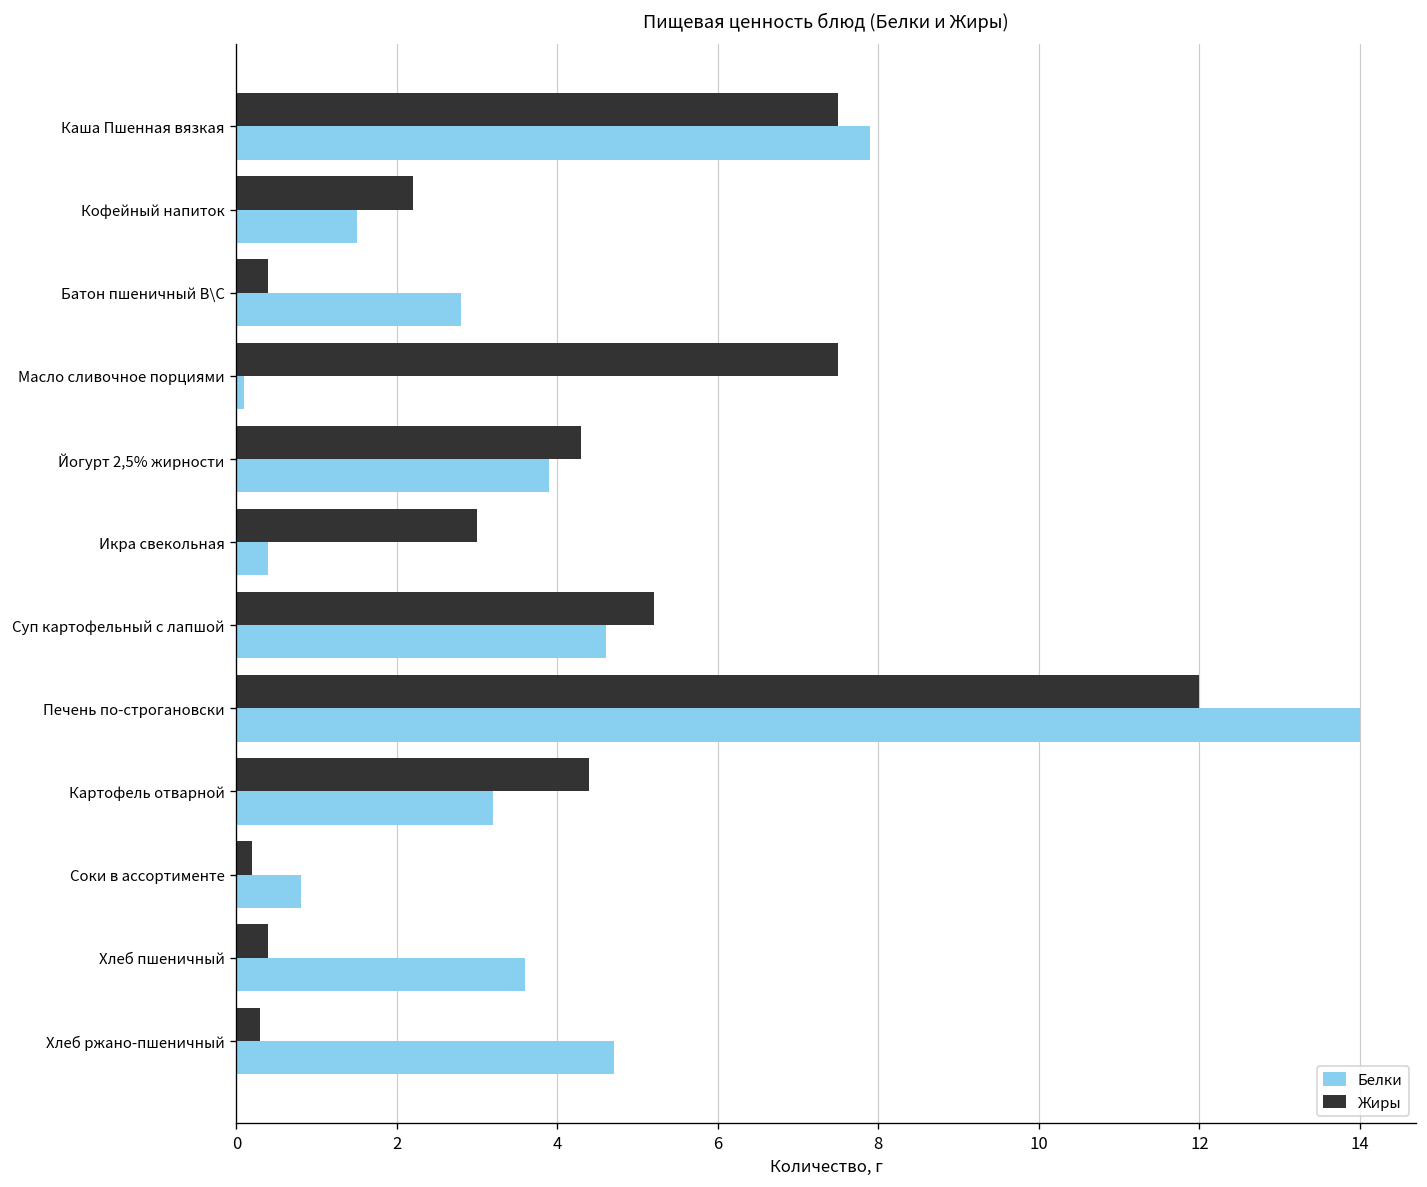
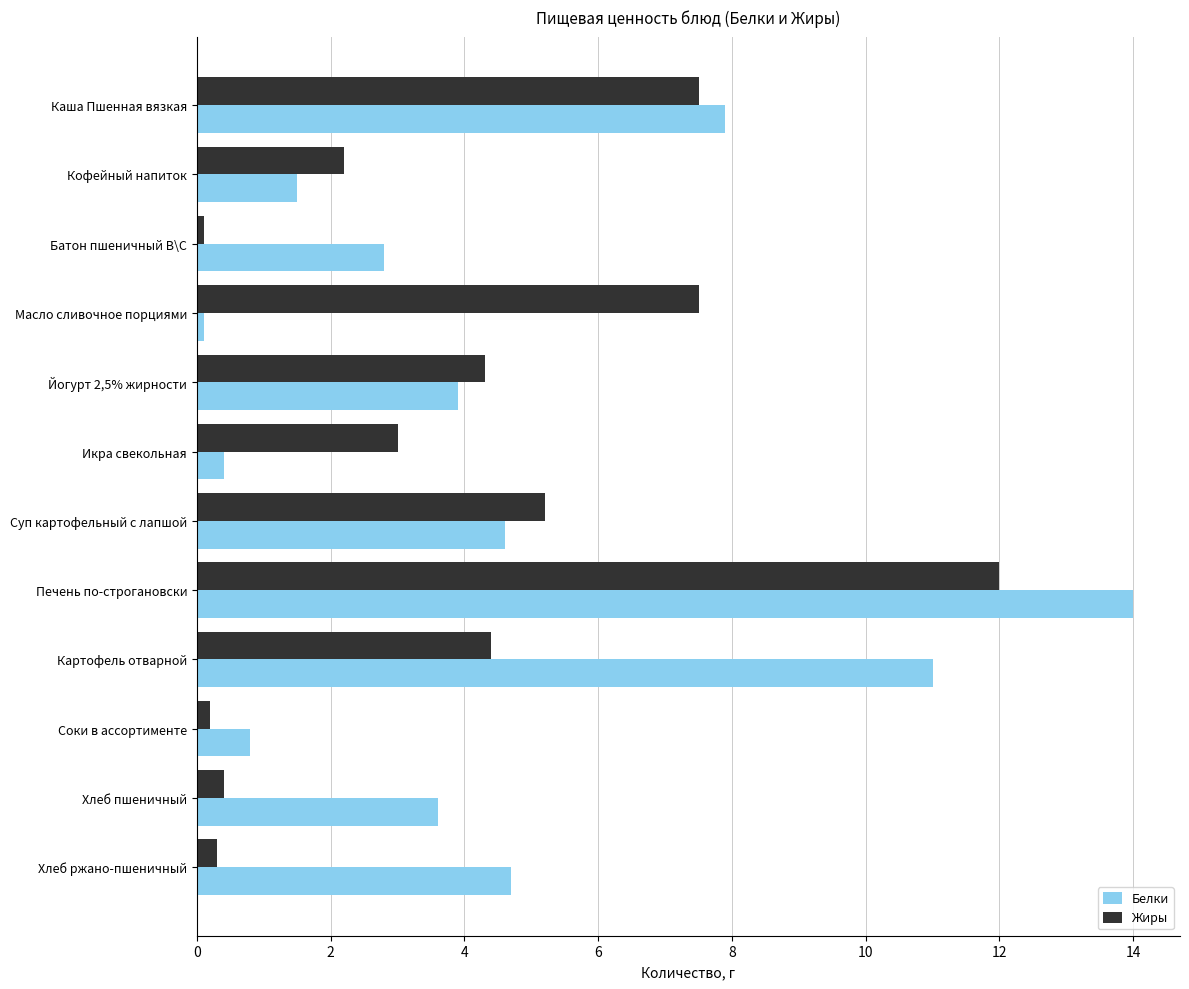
  {
    "Белки": {
      "Каша Пшенная вязкая": 7.9,
      "Кофейный напиток": 1.5,
      "Батон пшеничный В\\С": 2.8,
      "Масло сливочное порциями": 0.1,
      "Йогурт 2,5% жирности": 3.9,
      "Икра свекольная": 0.4,
      "Суп картофельный с лапшой": 4.6,
      "Печень по-строгановски": 14.0,
-     "Картофель отварной": 3.2,
+     "Картофель отварной": 11.0,
      "Соки в ассортименте": 0.8,
      "Хлеб пшеничный": 3.6,
      "Хлеб ржано-пшеничный": 4.7
    },
    "Жиры": {
      "Каша Пшенная вязкая": 7.5,
      "Кофейный напиток": 2.2,
-     "Батон пшеничный В\\С": 0.4,
+     "Батон пшеничный В\\С": 0.1,
      "Масло сливочное порциями": 7.5,
      "Йогурт 2,5% жирности": 4.3,
      "Икра свекольная": 3.0,
      "Суп картофельный с лапшой": 5.2,
      "Печень по-строгановски": 12.0,
      "Картофель отварной": 4.4,
      "Соки в ассортименте": 0.2,
      "Хлеб пшеничный": 0.4,
      "Хлеб ржано-пшеничный": 0.3
    }
  }
